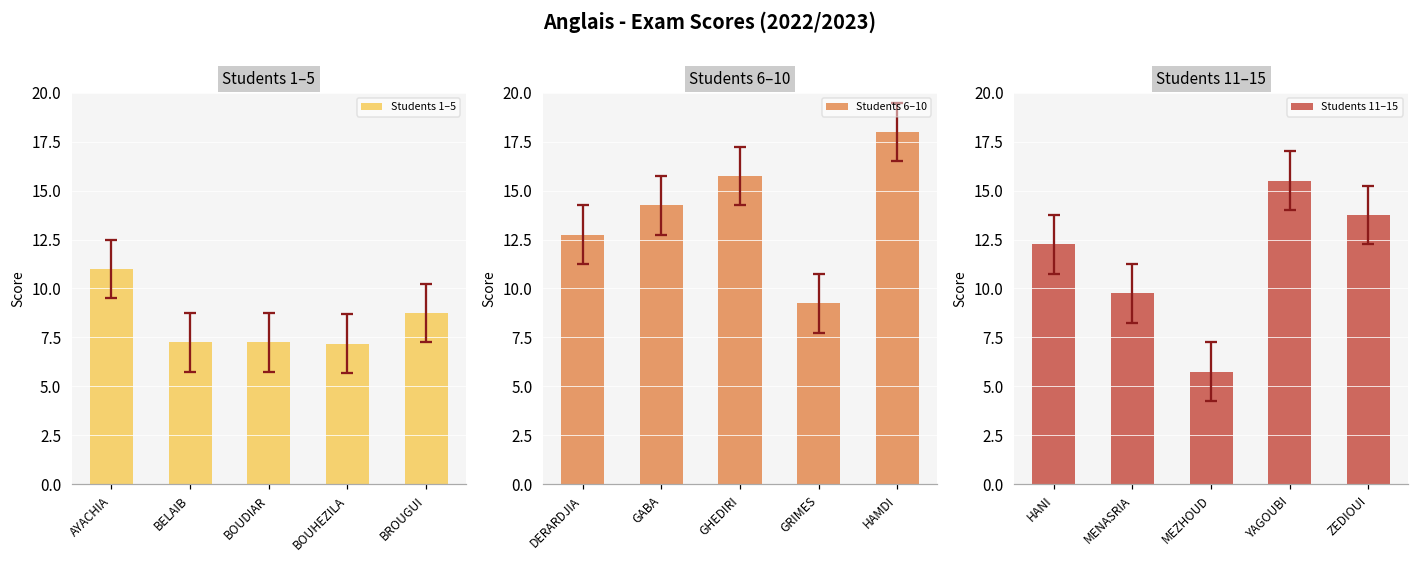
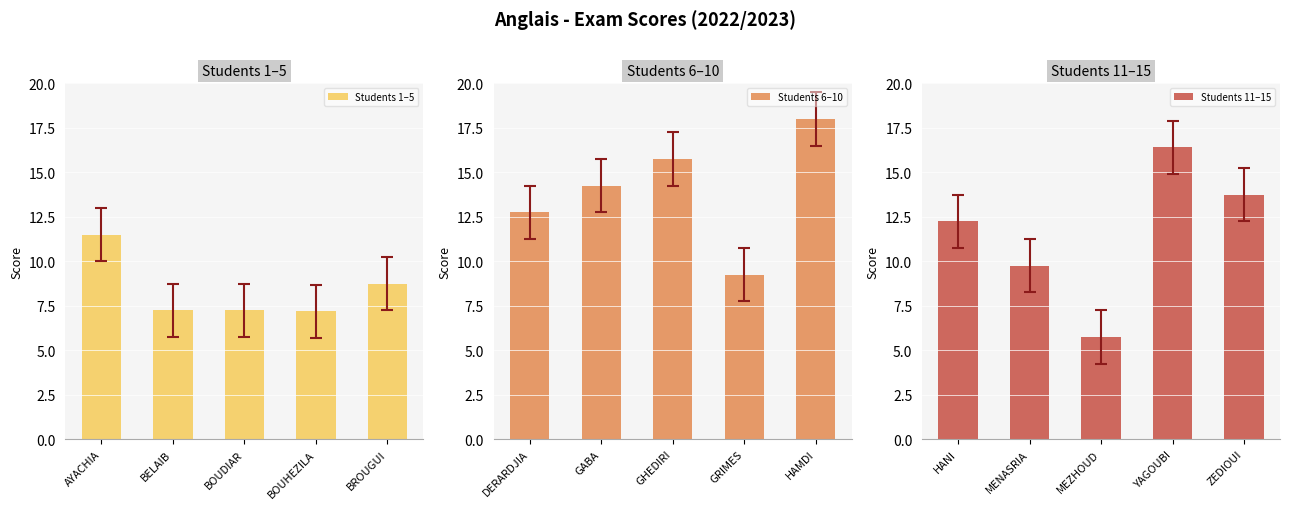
  {
    "Students 1–5": {
      "Students 1–5": {
-       "AYACHIA": 11.0,
+       "AYACHIA": 11.5,
        "BELAIB": 7.3,
        "BOUDIAR": 7.3,
        "BOUHEZILA": 7.2,
        "BROUGUI": 8.8
      }
    },
    "Students 6–10": {
      "Students 6–10": {
        "DERARDJIA": 12.8,
        "GABA": 14.3,
        "GHEDIRI": 15.8,
        "GRIMES": 9.3,
        "HAMDI": 18.0
      }
    },
    "Students 11–15": {
      "Students 11–15": {
        "HANI": 12.3,
        "MENASRIA": 9.8,
        "MEZHOUD": 5.8,
-       "YAGOUBI": 15.5,
+       "YAGOUBI": 16.4,
        "ZEDIOUI": 13.8
      }
    }
  }
